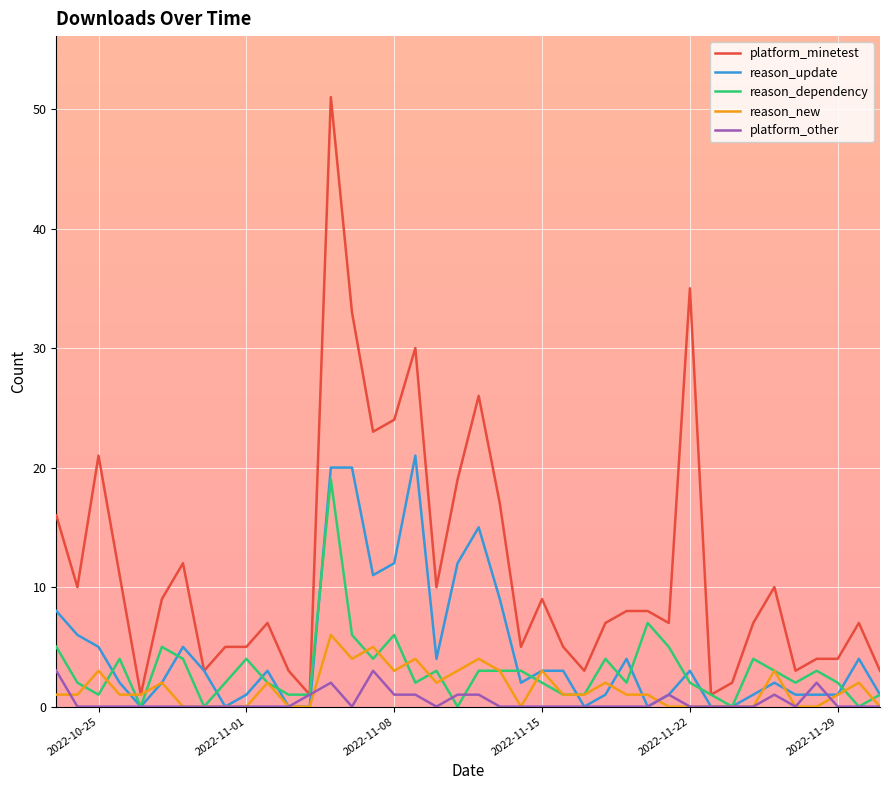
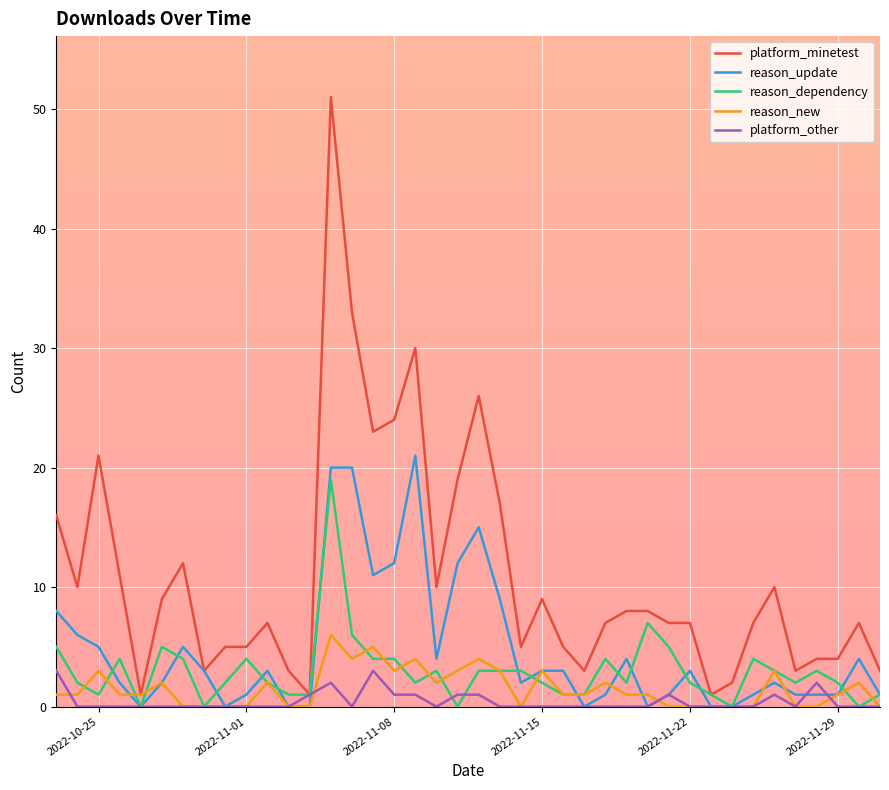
  {
    "platform_minetest": {
      "2022-10-25": 21,
      "2022-11-01": 5,
      "2022-11-08": 24,
      "2022-11-15": 9,
-     "2022-11-22": 35,
+     "2022-11-22": 7,
      "2022-11-29": 4
    },
    "reason_update": {
      "2022-10-25": 5,
      "2022-11-01": 1,
      "2022-11-08": 12,
      "2022-11-22": 3
    },
    "reason_dependency": {
      "2022-10-25": 1,
      "2022-11-01": 4,
-     "2022-11-08": 6,
+     "2022-11-08": 4,
      "2022-11-15": 2,
      "2022-11-22": 2,
      "2022-11-29": 2
    },
    "reason_new": {
      "2022-10-25": 3,
      "2022-11-08": 3
    },
    "platform_other": {
      "2022-10-25": 0,
      "2022-11-08": 1,
      "2022-11-15": 0,
      "2022-11-29": 0
    }
  }
